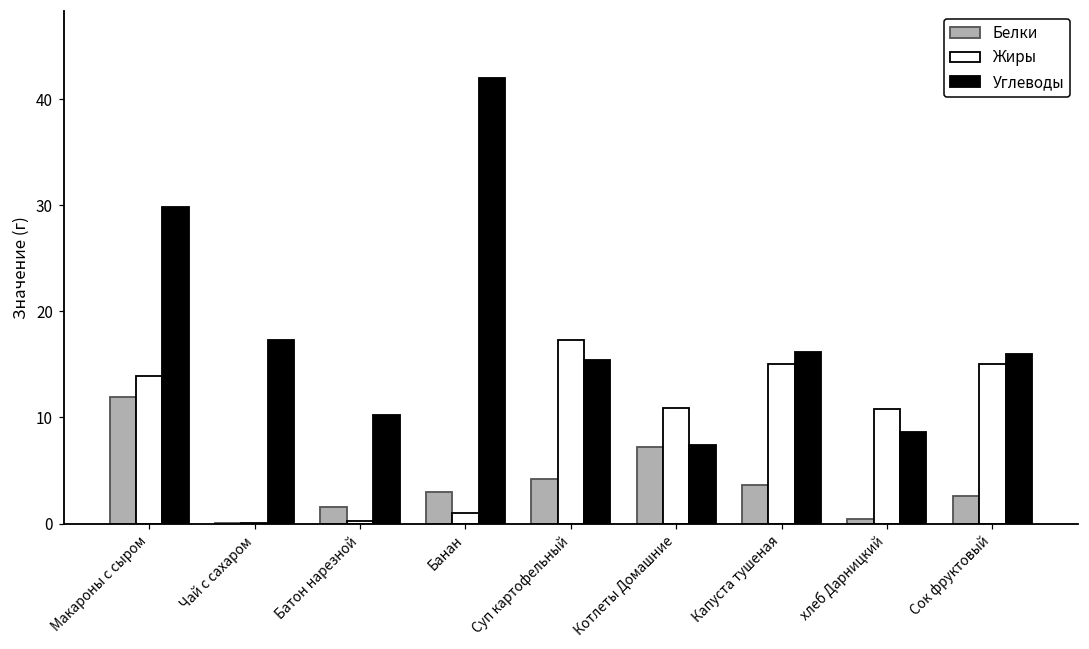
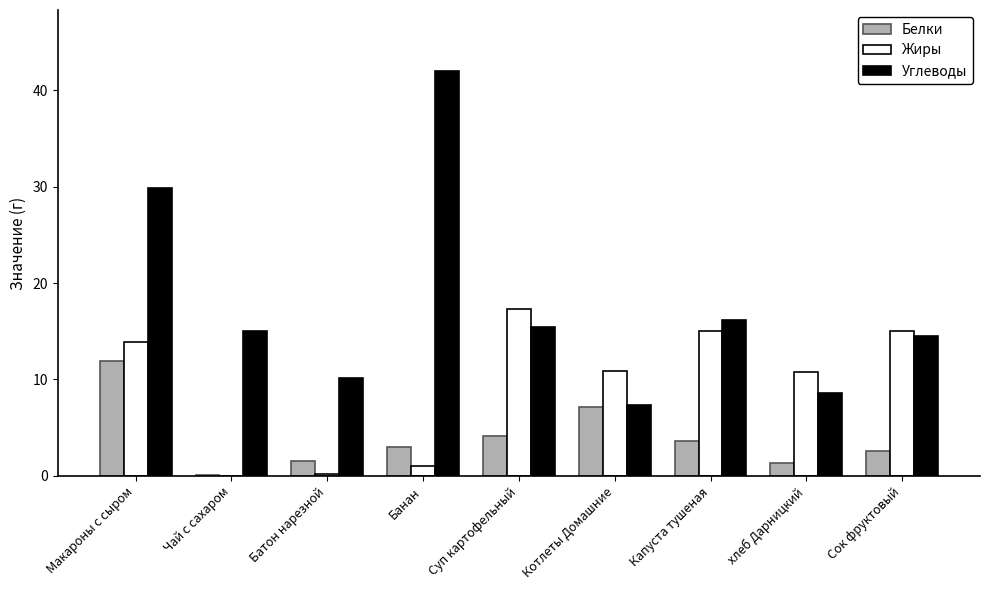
  {
    "Белки": {
      "Макароны с сыром": 12,
      "Батон нарезной": 2,
      "Банан": 3,
      "Суп картофельный": 4,
      "Котлеты Домашние": 7,
      "Капуста тушеная": 4,
-     "хлеб Дарницкий": 0,
+     "хлеб Дарницкий": 1,
      "Сок фруктовый": 3
    },
    "Жиры": {
      "Макароны с сыром": 14,
      "Банан": 1,
      "Суп картофельный": 17,
      "Котлеты Домашние": 11,
      "Капуста тушеная": 15,
      "хлеб Дарницкий": 11,
      "Сок фруктовый": 15
    },
    "Углеводы": {
      "Макароны с сыром": 30,
-     "Чай с сахаром": 17,
+     "Чай с сахаром": 15,
      "Батон нарезной": 10,
      "Банан": 42,
      "Суп картофельный": 15,
      "Котлеты Домашние": 7,
      "Капуста тушеная": 16,
      "хлеб Дарницкий": 9,
-     "Сок фруктовый": 16
+     "Сок фруктовый": 15
    }
  }
